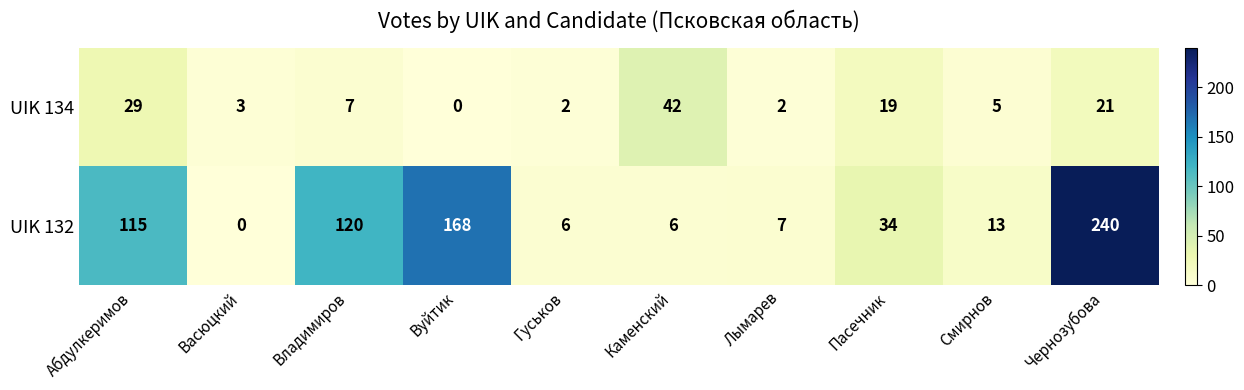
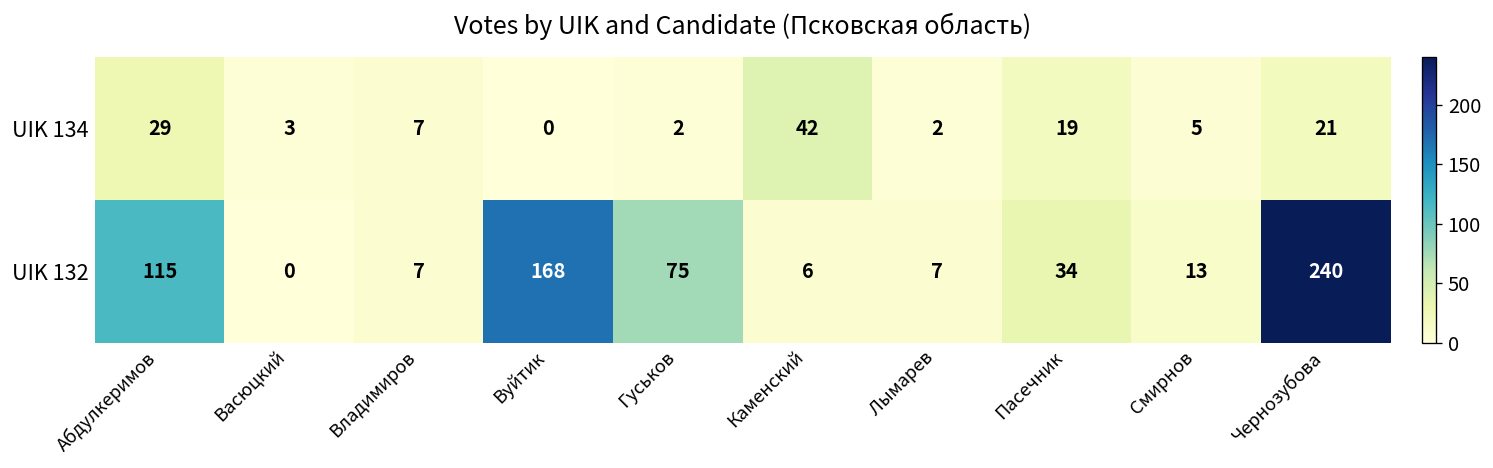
  {
    "UIK 134": {
      "Абдулкеримов": 29,
      "Васюцкий": 3,
      "Владимиров": 7,
      "Вуйтик": 0,
      "Гуськов": 2,
      "Каменский": 42,
      "Лымарев": 2,
      "Пасечник": 19,
      "Смирнов": 5,
      "Чернозубова": 21
    },
    "UIK 132": {
      "Абдулкеримов": 115,
      "Васюцкий": 0,
-     "Владимиров": 120,
+     "Владимиров": 7,
      "Вуйтик": 168,
-     "Гуськов": 6,
+     "Гуськов": 75,
      "Каменский": 6,
      "Лымарев": 7,
      "Пасечник": 34,
      "Смирнов": 13,
      "Чернозубова": 240
    }
  }
